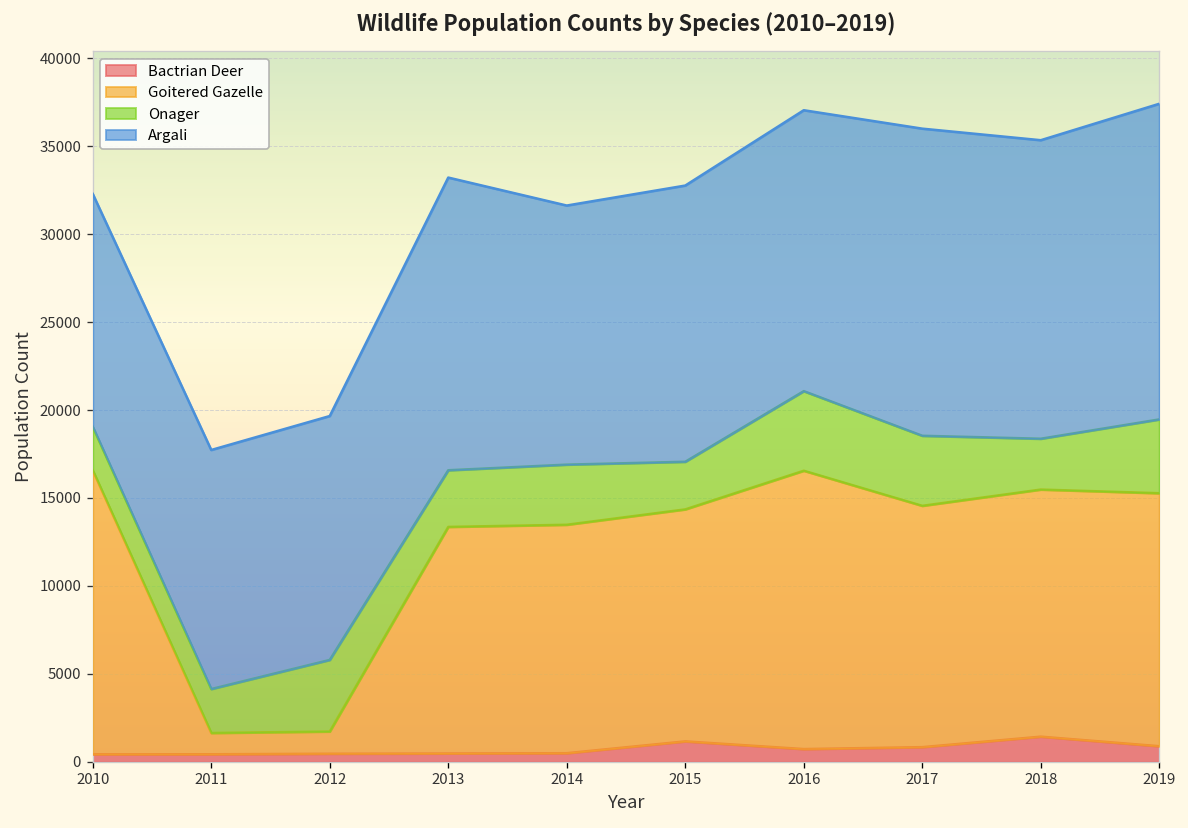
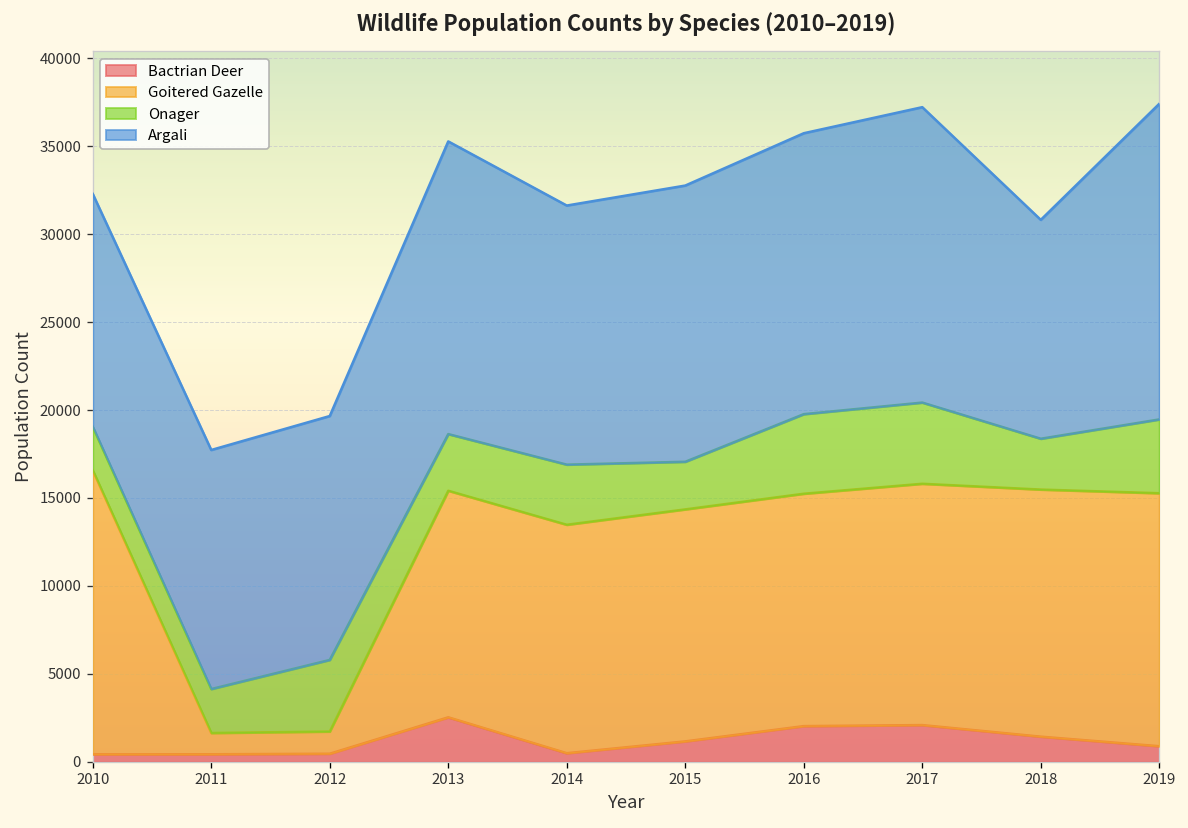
  {
    "Bactrian Deer": {
      "2010": 400,
      "2011": 400,
      "2012": 500,
-     "2013": 500,
+     "2013": 2500,
      "2014": 500,
      "2015": 1200,
-     "2016": 700,
-     "2017": 800,
+     "2016": 2000,
+     "2017": 2100,
      "2018": 1400,
      "2019": 900
    },
    "Goitered Gazelle": {
      "2010": 16200,
      "2011": 1200,
      "2012": 1300,
      "2013": 12900,
      "2014": 13000,
      "2015": 13200,
-     "2016": 15800,
+     "2016": 13200,
      "2017": 13700,
      "2018": 14100,
      "2019": 14400
    },
    "Onager": {
      "2010": 2500,
      "2011": 2500,
      "2012": 4100,
      "2013": 3200,
      "2014": 3400,
      "2015": 2700,
      "2016": 4500,
-     "2017": 4000,
+     "2017": 4600,
      "2018": 2900,
      "2019": 4200
    },
    "Argali": {
      "2010": 13200,
      "2011": 13600,
      "2012": 13900,
      "2013": 16600,
      "2014": 14700,
      "2015": 15700,
      "2016": 16000,
-     "2017": 17500,
-     "2018": 17000,
+     "2017": 16800,
+     "2018": 12500,
      "2019": 18000
    }
  }
